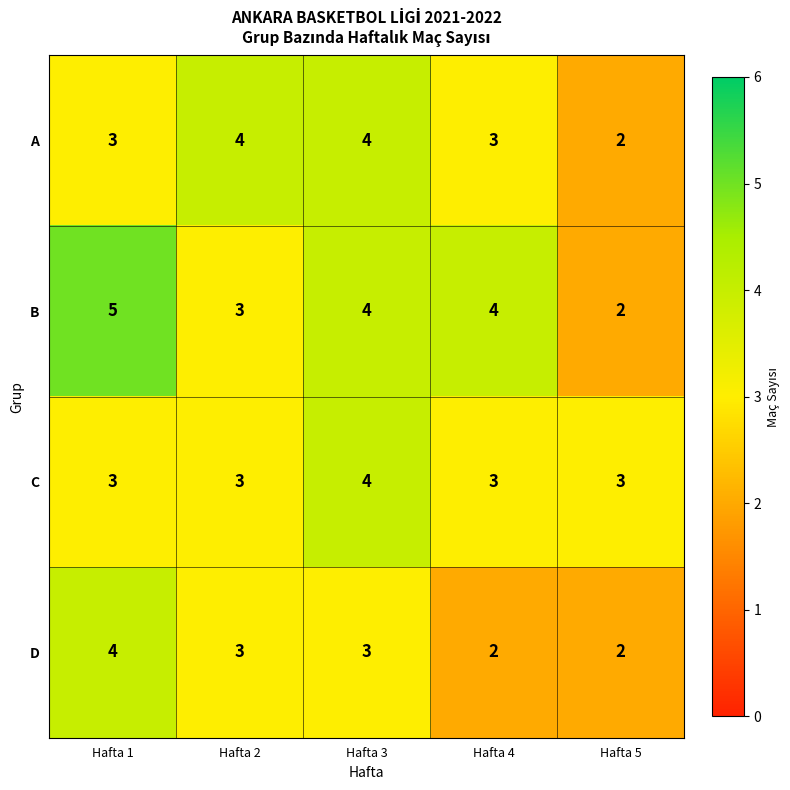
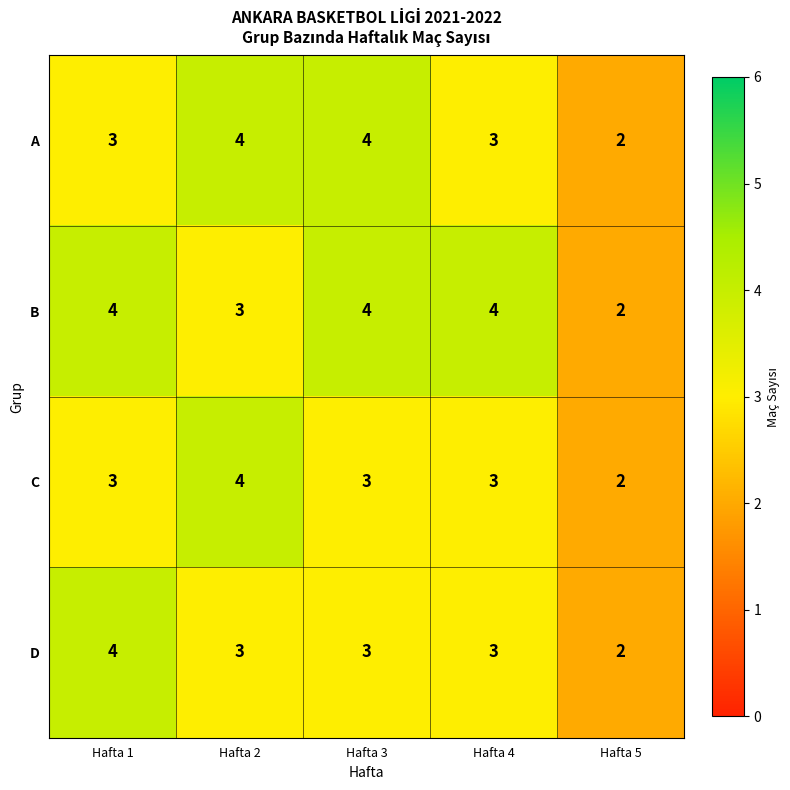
  {
    "A": {
      "Hafta 1": 3,
      "Hafta 2": 4,
      "Hafta 3": 4,
      "Hafta 4": 3,
      "Hafta 5": 2
    },
    "B": {
-     "Hafta 1": 5,
+     "Hafta 1": 4,
      "Hafta 2": 3,
      "Hafta 3": 4,
      "Hafta 4": 4,
      "Hafta 5": 2
    },
    "C": {
      "Hafta 1": 3,
-     "Hafta 2": 3,
-     "Hafta 3": 4,
+     "Hafta 2": 4,
+     "Hafta 3": 3,
      "Hafta 4": 3,
-     "Hafta 5": 3
+     "Hafta 5": 2
    },
    "D": {
      "Hafta 1": 4,
      "Hafta 2": 3,
      "Hafta 3": 3,
-     "Hafta 4": 2,
+     "Hafta 4": 3,
      "Hafta 5": 2
    }
  }
